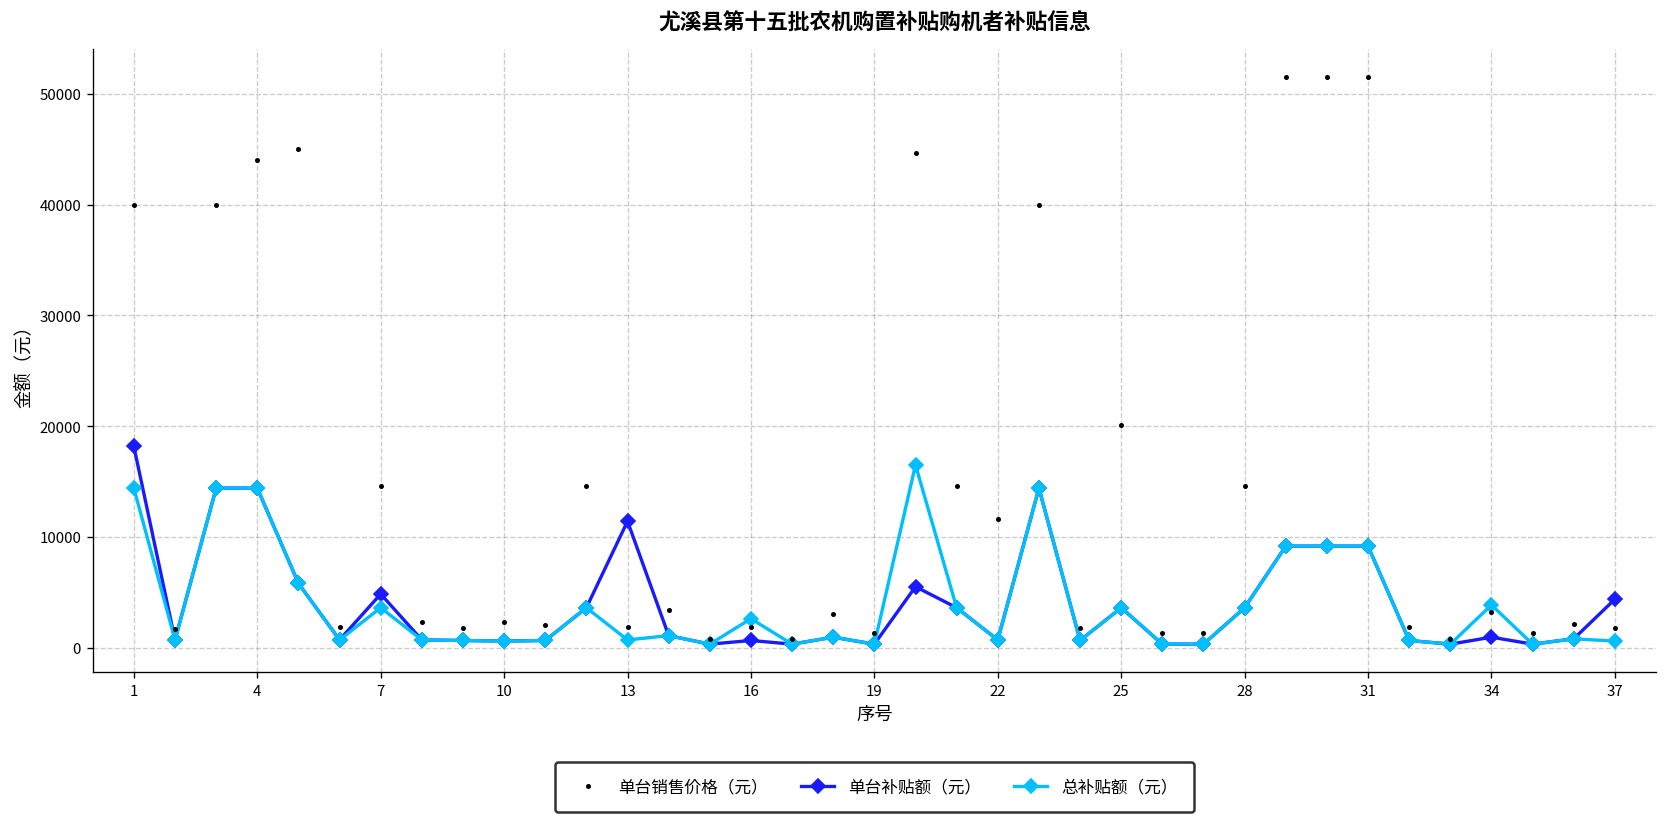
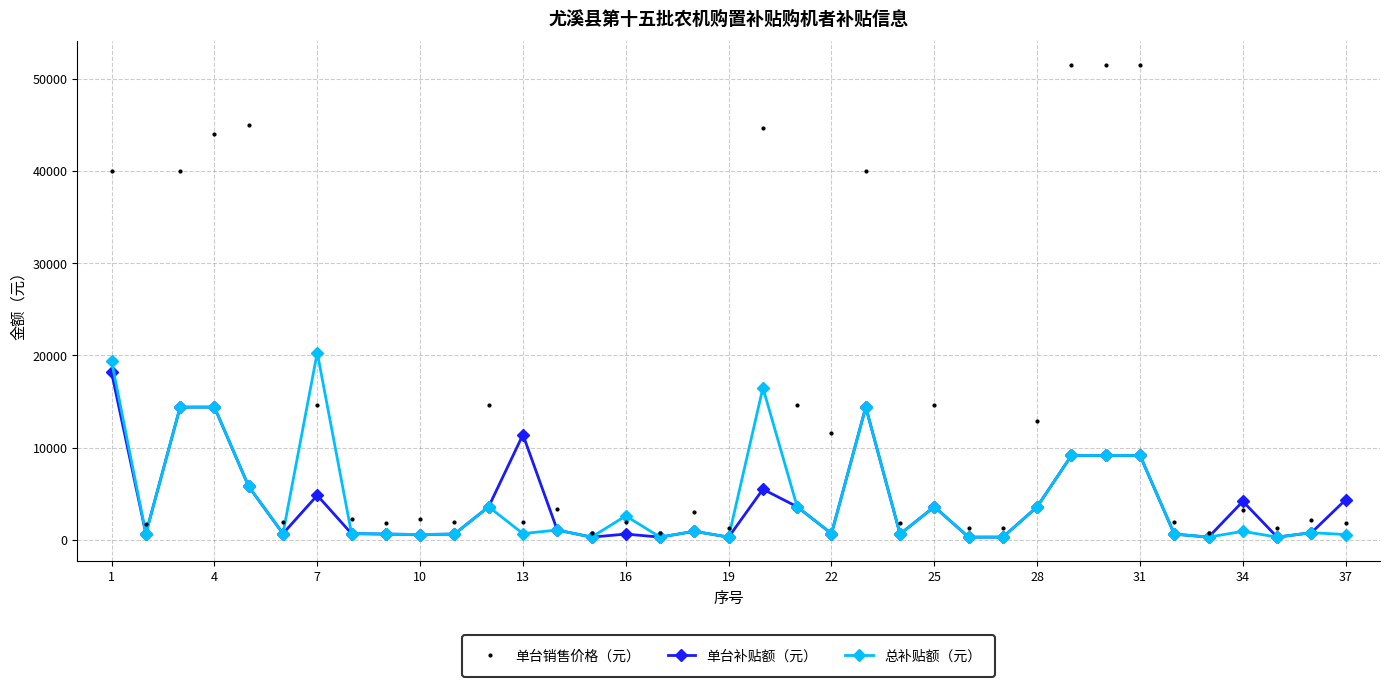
  {
    "单台销售价格（元）": {
      "1": 40000,
      "4": 44000,
      "7": 15000,
      "10": 2000,
      "13": 2000,
      "16": 2000,
      "19": 1000,
      "22": 12000,
-     "25": 20000,
-     "28": 15000,
+     "25": 15000,
+     "28": 13000,
      "31": 52000,
      "34": 3000,
      "37": 2000
    },
    "单台补贴额（元）": {
      "1": 18000,
      "7": 5000,
      "13": 11000,
      "16": 1000,
-     "34": 1000,
+     "34": 4000,
      "37": 4000
    },
    "总补贴额（元）": {
-     "1": 14000,
-     "7": 4000,
+     "1": 19000,
+     "7": 20000,
      "13": 1000,
      "16": 3000,
-     "34": 4000,
+     "34": 1000,
      "37": 1000
    }
  }
